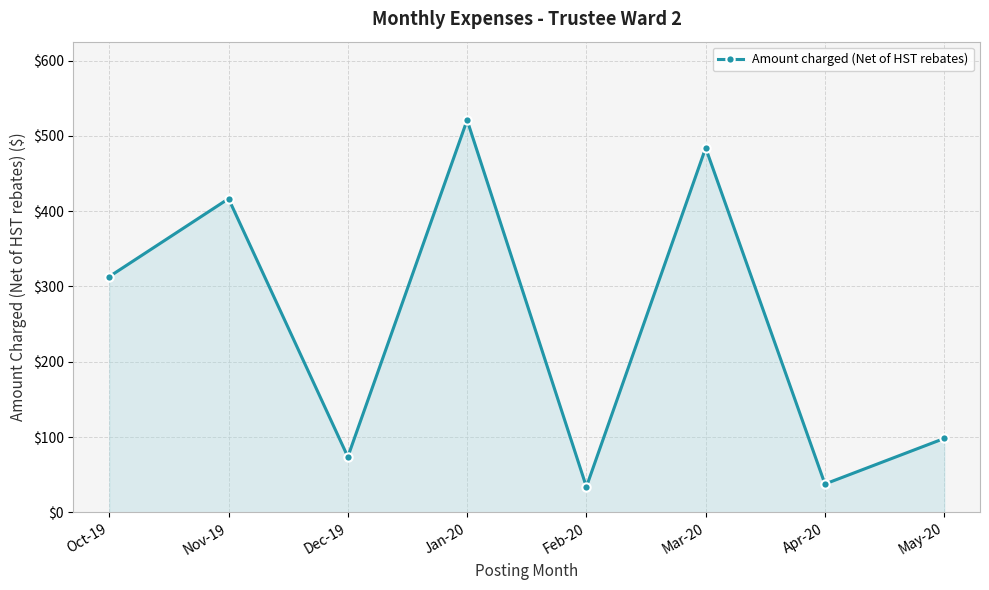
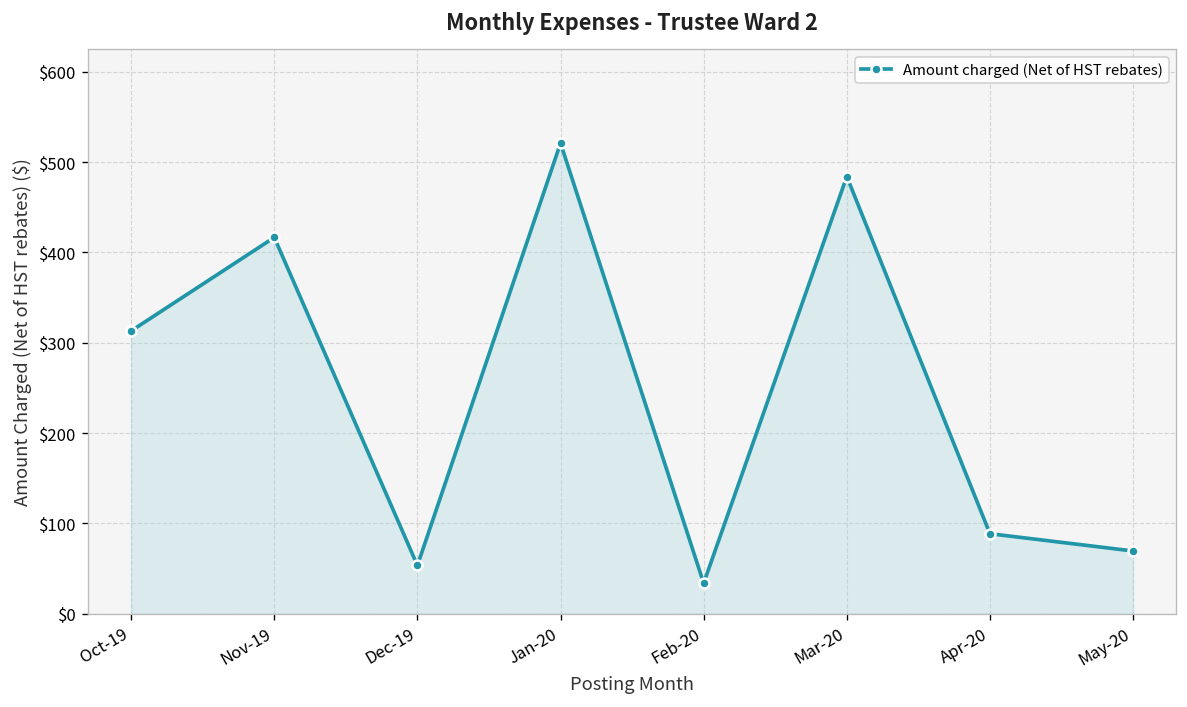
  {
    "Oct-19": "$310",
    "Nov-19": "$420",
-   "Dec-19": "$70",
+   "Dec-19": "$50",
    "Jan-20": "$520",
    "Feb-20": "$30",
    "Mar-20": "$480",
-   "Apr-20": "$40",
-   "May-20": "$100"
+   "Apr-20": "$90",
+   "May-20": "$70"
  }
